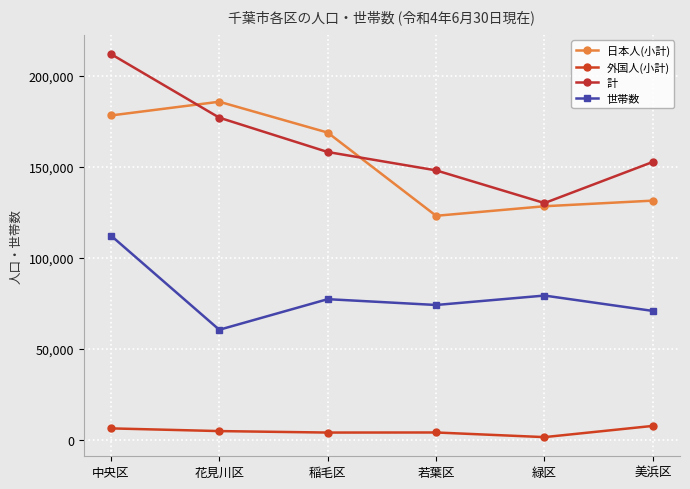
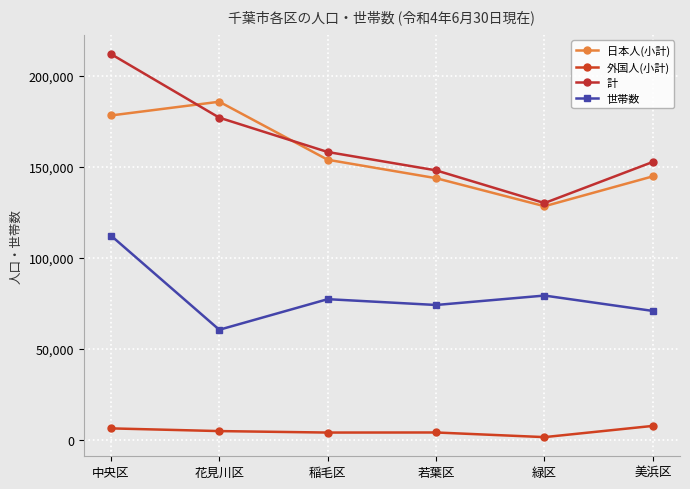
  {
    "日本人(小計)": {
      "中央区": "178,000",
      "花見川区": "186,000",
-     "稲毛区": "169,000",
-     "若葉区": "123,000",
+     "稲毛区": "154,000",
+     "若葉区": "144,000",
      "緑区": "128,000",
-     "美浜区": "131,000"
+     "美浜区": "145,000"
    },
    "世帯数": {
      "中央区": "112,000",
      "花見川区": "61,000",
      "稲毛区": "77,000",
      "若葉区": "74,000",
      "緑区": "79,000",
      "美浜区": "71,000"
    }
  }
